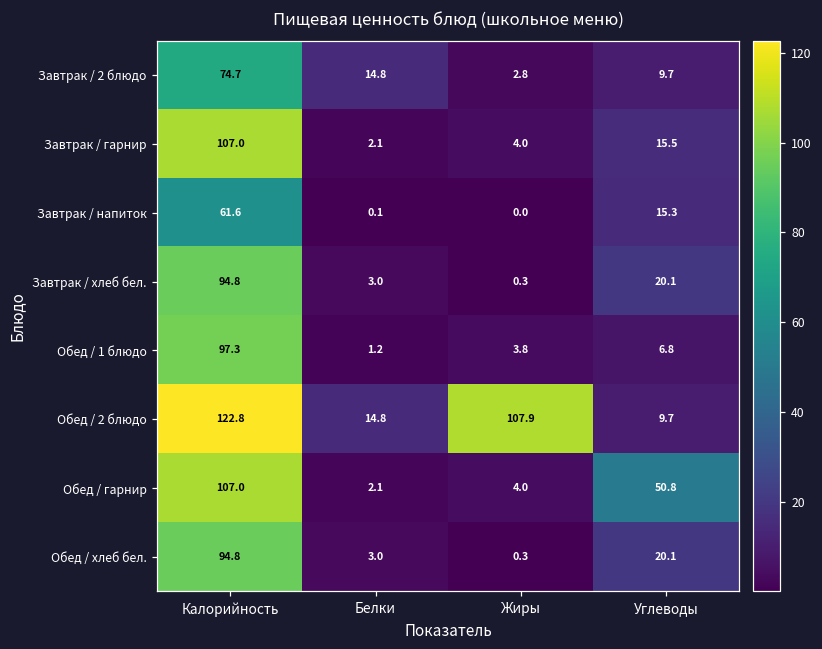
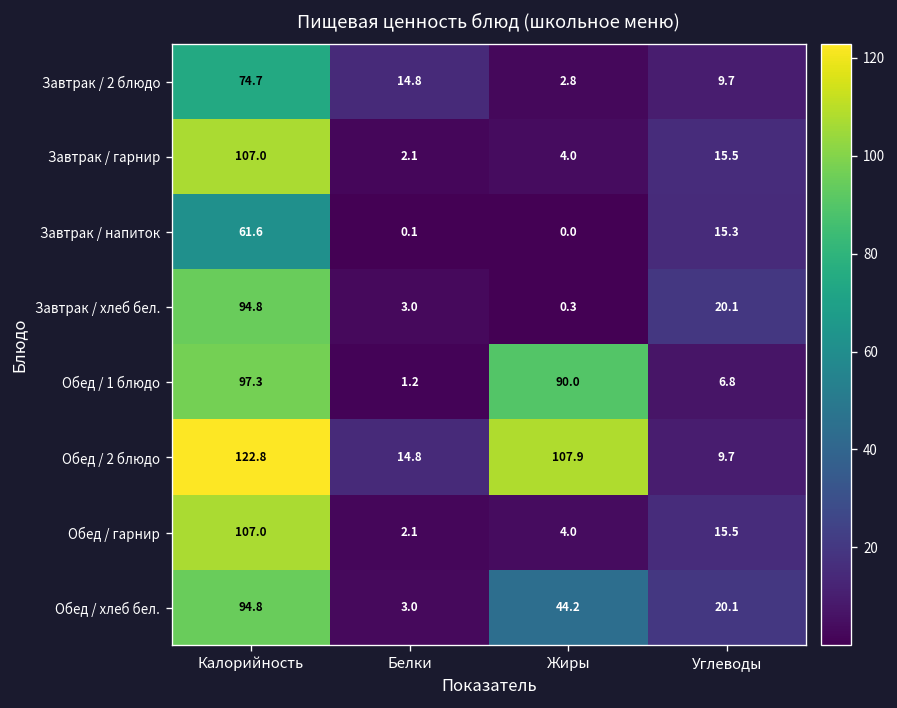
  {
    "Завтрак / 2 блюдо": {
      "Калорийность": 74.7,
      "Белки": 14.8,
      "Жиры": 2.8,
      "Углеводы": 9.7
    },
    "Завтрак / гарнир": {
      "Калорийность": 107.0,
      "Белки": 2.1,
      "Жиры": 4.0,
      "Углеводы": 15.5
    },
    "Завтрак / напиток": {
      "Калорийность": 61.6,
      "Белки": 0.1,
      "Жиры": 0.0,
      "Углеводы": 15.3
    },
    "Завтрак / хлеб бел.": {
      "Калорийность": 94.8,
      "Белки": 3.0,
      "Жиры": 0.3,
      "Углеводы": 20.1
    },
    "Обед / 1 блюдо": {
      "Калорийность": 97.3,
      "Белки": 1.2,
-     "Жиры": 3.8,
+     "Жиры": 90.0,
      "Углеводы": 6.8
    },
    "Обед / 2 блюдо": {
      "Калорийность": 122.8,
      "Белки": 14.8,
      "Жиры": 107.9,
      "Углеводы": 9.7
    },
    "Обед / гарнир": {
      "Калорийность": 107.0,
      "Белки": 2.1,
      "Жиры": 4.0,
-     "Углеводы": 50.8
+     "Углеводы": 15.5
    },
    "Обед / хлеб бел.": {
      "Калорийность": 94.8,
      "Белки": 3.0,
-     "Жиры": 0.3,
+     "Жиры": 44.2,
      "Углеводы": 20.1
    }
  }
